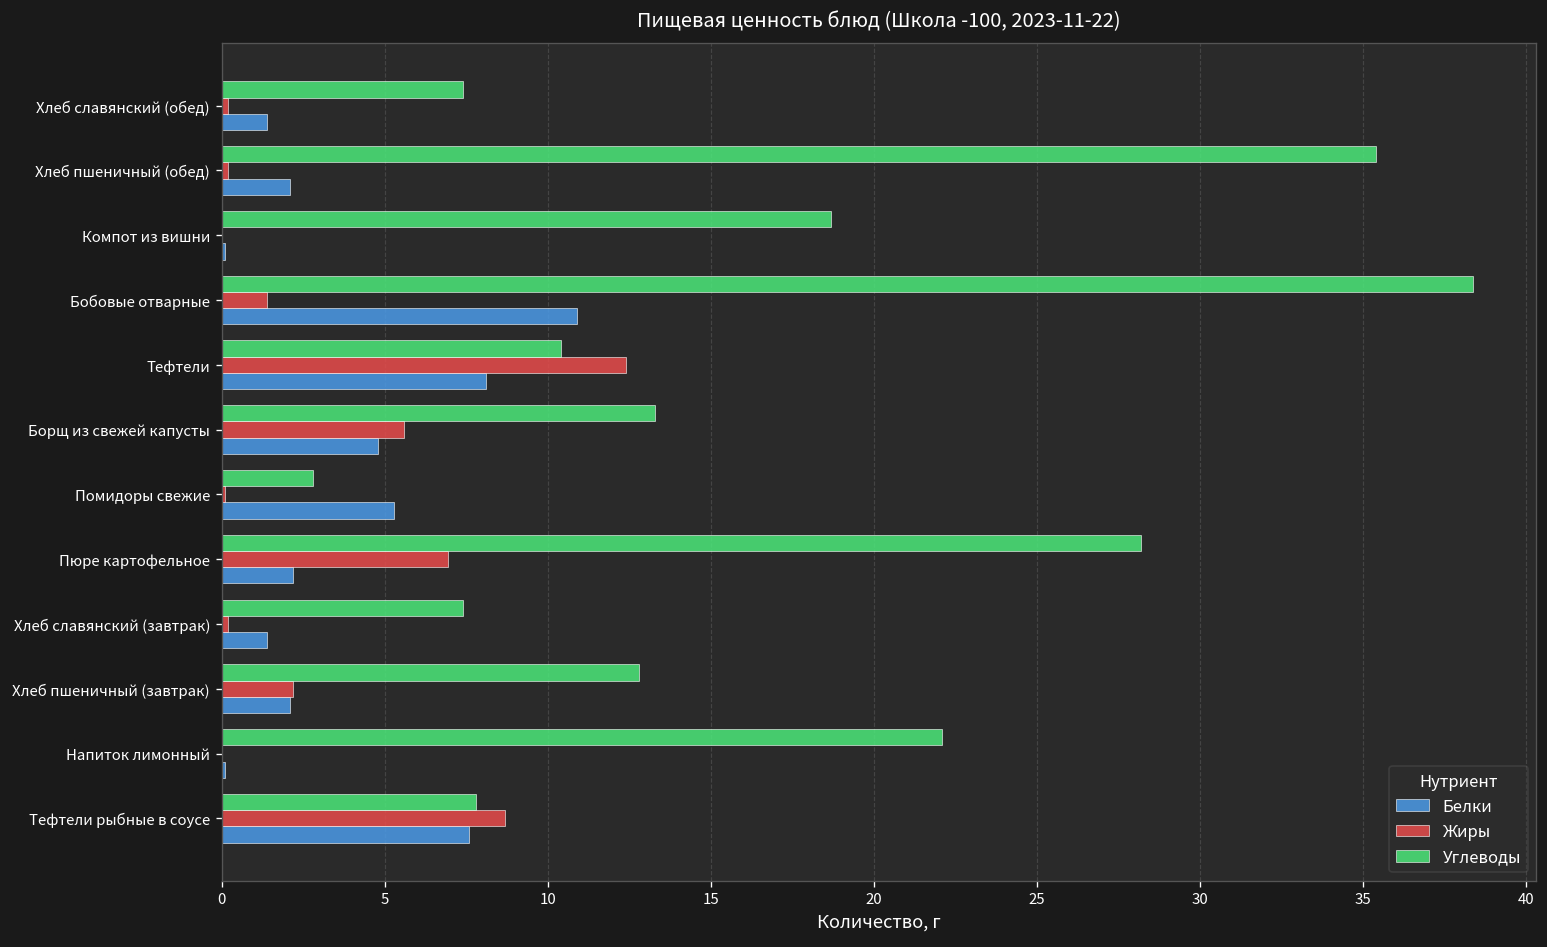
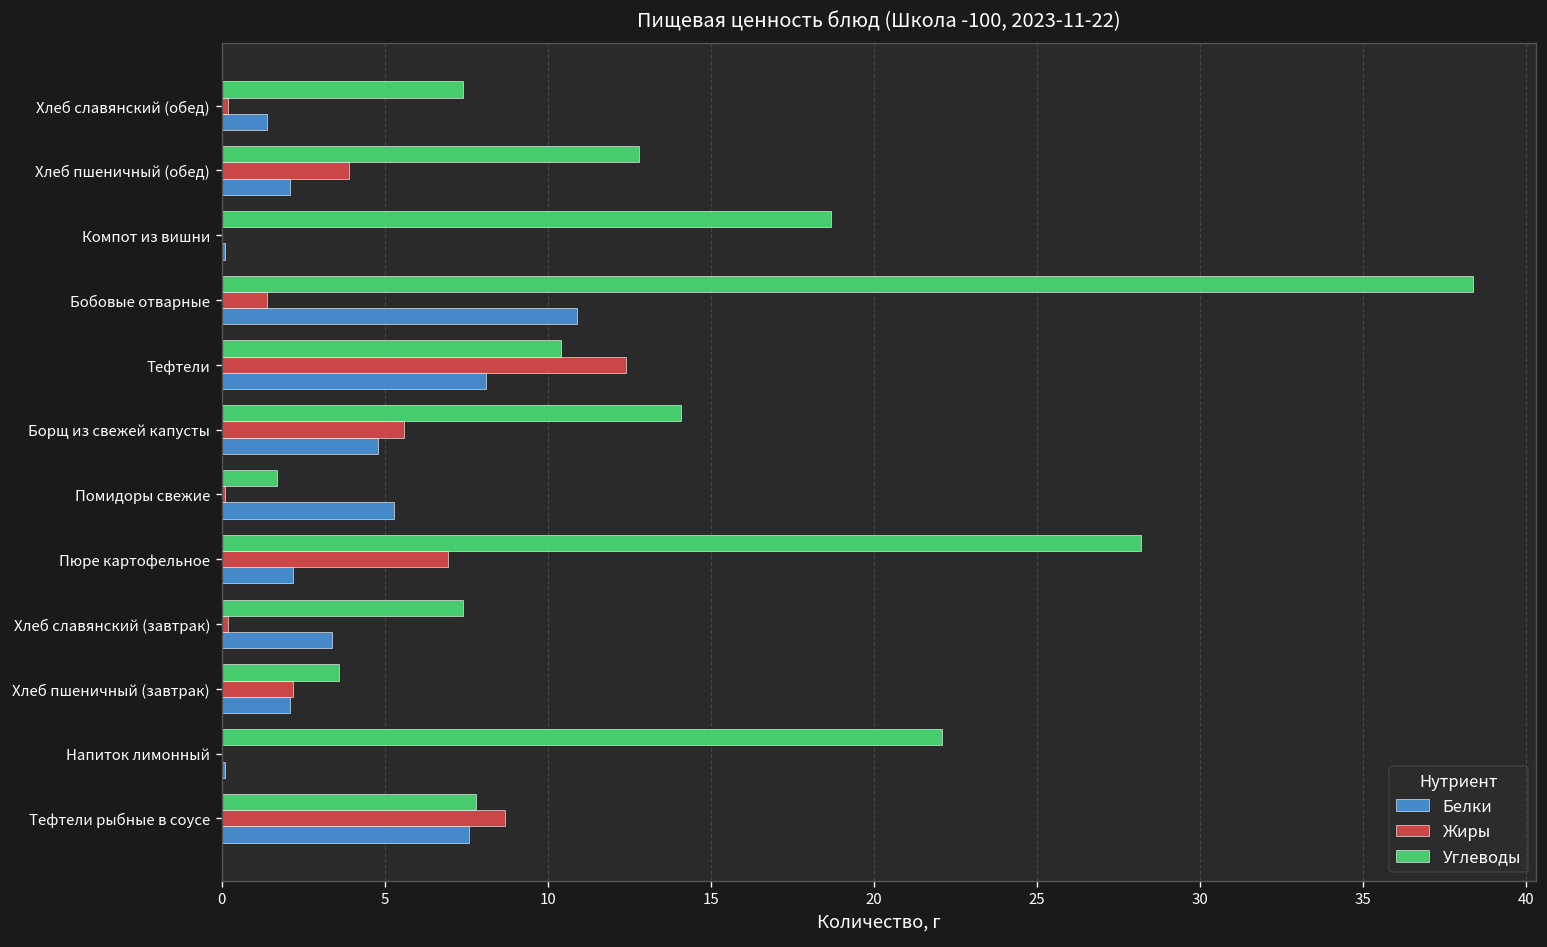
  {
    "Белки": {
      "Хлеб славянский (обед)": 1.4,
      "Хлеб пшеничный (обед)": 2.1,
      "Компот из вишни": 0.1,
      "Бобовые отварные": 10.9,
      "Тефтели": 8.1,
      "Борщ из свежей капусты": 4.8,
      "Помидоры свежие": 5.3,
      "Пюре картофельное": 2.2,
-     "Хлеб славянский (завтрак)": 1.4,
+     "Хлеб славянский (завтрак)": 3.4,
      "Хлеб пшеничный (завтрак)": 2.1,
      "Напиток лимонный": 0.1,
      "Тефтели рыбные в соусе": 7.6
    },
    "Жиры": {
      "Хлеб славянский (обед)": 0.2,
-     "Хлеб пшеничный (обед)": 0.2,
+     "Хлеб пшеничный (обед)": 3.9,
      "Компот из вишни": 0.0,
      "Бобовые отварные": 1.4,
      "Тефтели": 12.4,
      "Борщ из свежей капусты": 5.6,
      "Помидоры свежие": 0.1,
      "Пюре картофельное": 6.9,
      "Хлеб славянский (завтрак)": 0.2,
      "Хлеб пшеничный (завтрак)": 2.2,
      "Напиток лимонный": 0.0,
      "Тефтели рыбные в соусе": 8.7
    },
    "Углеводы": {
      "Хлеб славянский (обед)": 7.4,
-     "Хлеб пшеничный (обед)": 35.4,
+     "Хлеб пшеничный (обед)": 12.8,
      "Компот из вишни": 18.7,
      "Бобовые отварные": 38.4,
      "Тефтели": 10.4,
-     "Борщ из свежей капусты": 13.3,
-     "Помидоры свежие": 2.8,
+     "Борщ из свежей капусты": 14.1,
+     "Помидоры свежие": 1.7,
      "Пюре картофельное": 28.2,
      "Хлеб славянский (завтрак)": 7.4,
-     "Хлеб пшеничный (завтрак)": 12.8,
+     "Хлеб пшеничный (завтрак)": 3.6,
      "Напиток лимонный": 22.1,
      "Тефтели рыбные в соусе": 7.8
    }
  }
